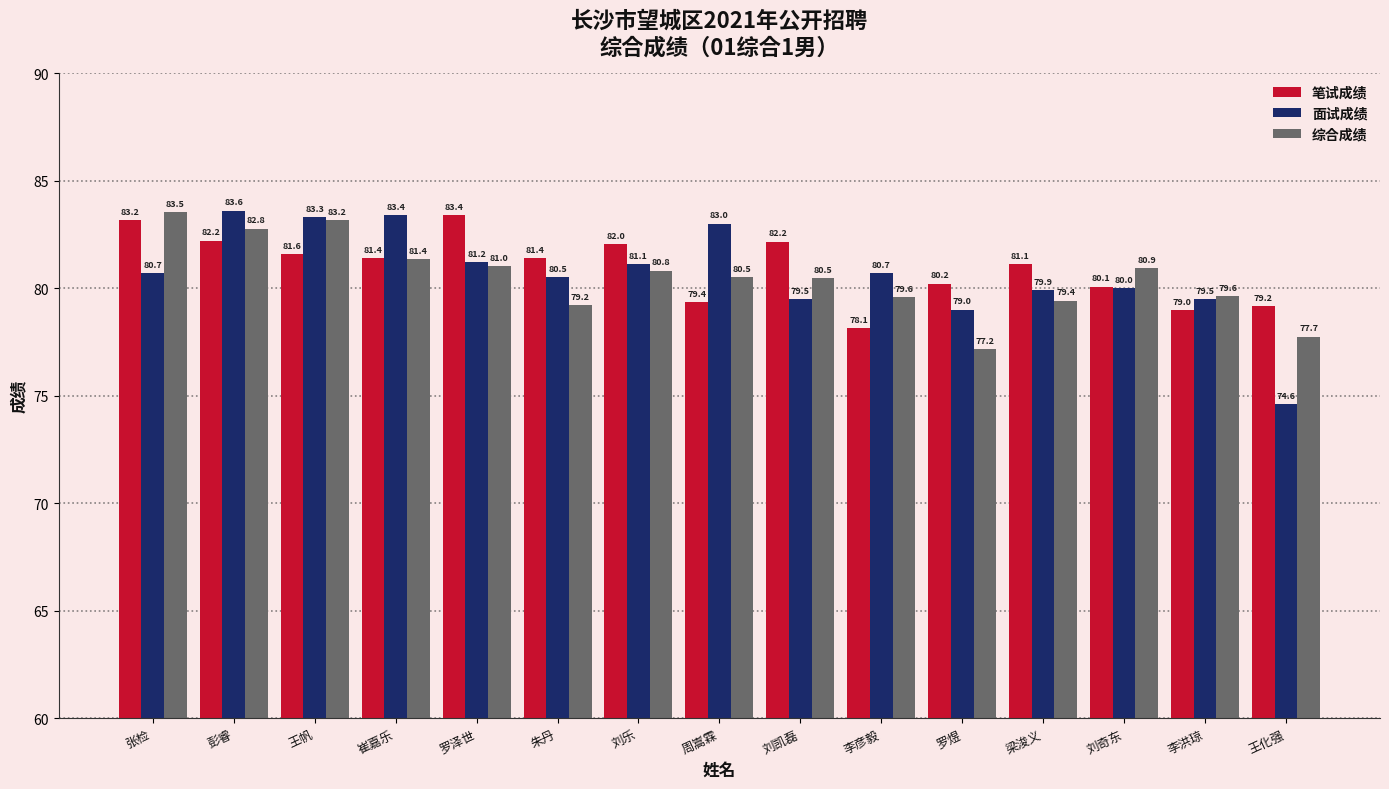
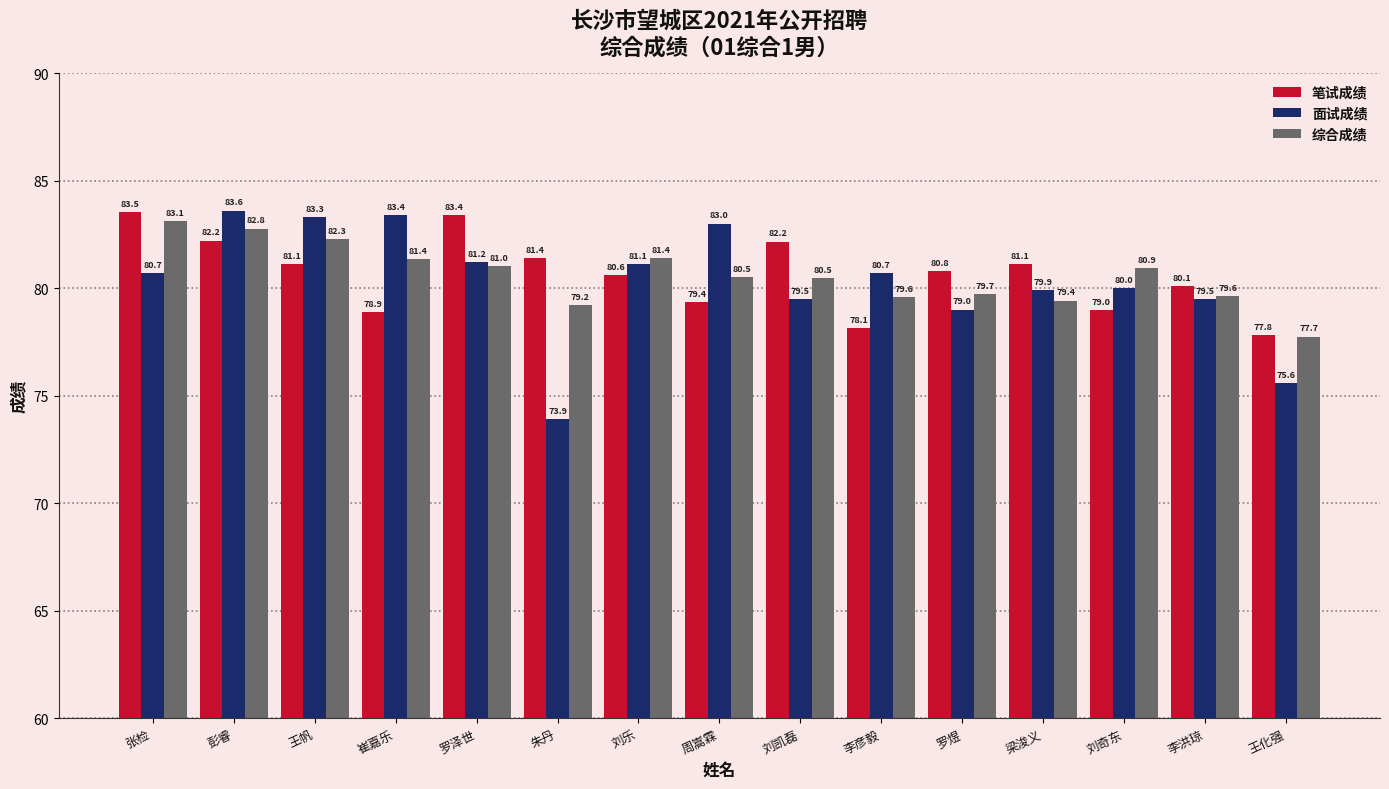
  {
    "笔试成绩": {
-     "张检": 83.2,
+     "张检": 83.5,
      "彭睿": 82.2,
-     "王帆": 81.6,
-     "崔嘉乐": 81.4,
+     "王帆": 81.1,
+     "崔嘉乐": 78.9,
      "罗泽世": 83.4,
      "朱丹": 81.4,
-     "刘乐": 82.0,
+     "刘乐": 80.6,
      "周嵩霖": 79.4,
      "刘凯磊": 82.2,
      "李彦毅": 78.1,
-     "罗煜": 80.2,
+     "罗煜": 80.8,
      "梁浚义": 81.1,
-     "刘奇东": 80.1,
-     "李洪琼": 79.0,
-     "王化强": 79.2
+     "刘奇东": 79.0,
+     "李洪琼": 80.1,
+     "王化强": 77.8
    },
    "面试成绩": {
      "张检": 80.7,
      "彭睿": 83.6,
      "王帆": 83.3,
      "崔嘉乐": 83.4,
      "罗泽世": 81.2,
-     "朱丹": 80.5,
+     "朱丹": 73.9,
      "刘乐": 81.1,
      "周嵩霖": 83.0,
      "刘凯磊": 79.5,
      "李彦毅": 80.7,
      "罗煜": 79.0,
      "梁浚义": 79.9,
      "刘奇东": 80.0,
      "李洪琼": 79.5,
-     "王化强": 74.6
+     "王化强": 75.6
    },
    "综合成绩": {
-     "张检": 83.5,
+     "张检": 83.1,
      "彭睿": 82.8,
-     "王帆": 83.2,
+     "王帆": 82.3,
      "崔嘉乐": 81.4,
      "罗泽世": 81.0,
      "朱丹": 79.2,
-     "刘乐": 80.8,
+     "刘乐": 81.4,
      "周嵩霖": 80.5,
      "刘凯磊": 80.5,
      "李彦毅": 79.6,
-     "罗煜": 77.2,
+     "罗煜": 79.7,
      "梁浚义": 79.4,
      "刘奇东": 80.9,
      "李洪琼": 79.6,
      "王化强": 77.7
    }
  }
